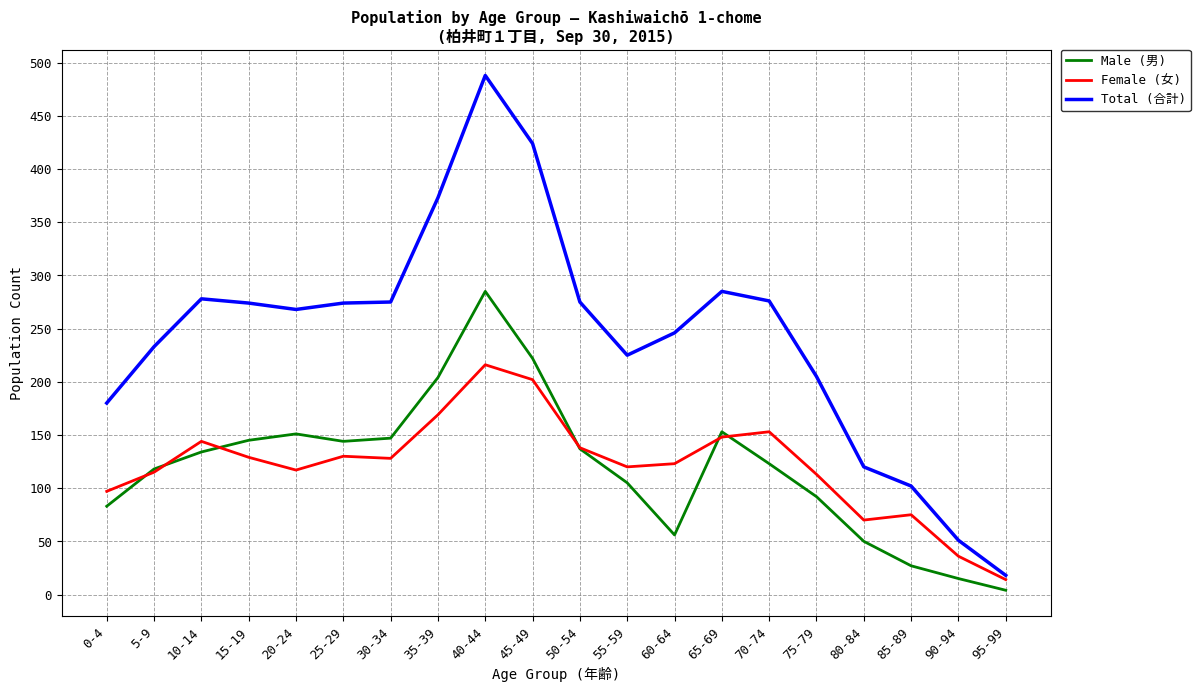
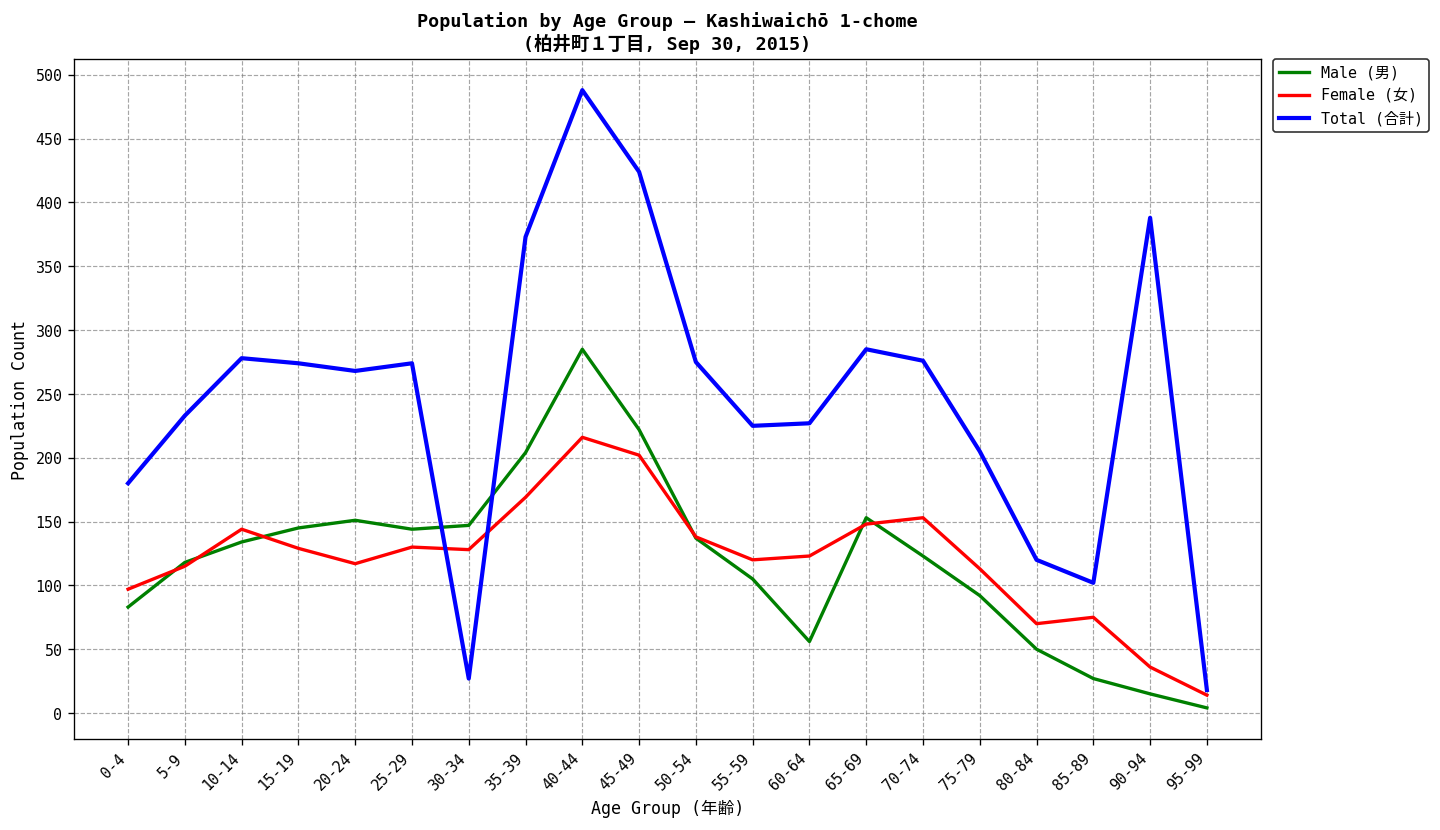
  {
    "Male (男)": {
      "0-4": 83,
      "5-9": 118,
      "10-14": 134,
      "15-19": 145,
      "20-24": 151,
      "25-29": 144,
      "30-34": 147,
      "35-39": 204,
      "40-44": 285,
      "45-49": 222,
      "55-59": 105,
      "60-64": 56,
      "65-69": 153,
      "70-74": 123,
      "75-79": 92,
      "80-84": 50,
      "85-89": 27,
      "90-94": 15,
      "95-99": 4
    },
    "Female (女)": {
      "0-4": 97,
      "5-9": 115,
      "10-14": 144,
      "15-19": 129,
      "20-24": 117,
      "25-29": 130,
      "30-34": 128,
      "35-39": 169,
      "40-44": 216,
      "45-49": 202,
      "55-59": 120,
      "60-64": 123,
      "65-69": 148,
      "70-74": 153,
      "75-79": 113,
      "80-84": 70,
      "85-89": 75,
      "90-94": 36,
      "95-99": 14
    },
    "Total (合計)": {
      "0-4": 180,
      "5-9": 233,
      "10-14": 278,
      "15-19": 274,
      "20-24": 268,
      "25-29": 274,
-     "30-34": 275,
+     "30-34": 27,
      "35-39": 373,
      "40-44": 488,
      "45-49": 424,
      "50-54": 275,
      "55-59": 225,
-     "60-64": 246,
+     "60-64": 227,
      "65-69": 285,
      "70-74": 276,
      "75-79": 205,
      "80-84": 120,
      "85-89": 102,
-     "90-94": 51,
+     "90-94": 388,
      "95-99": 18
    }
  }
